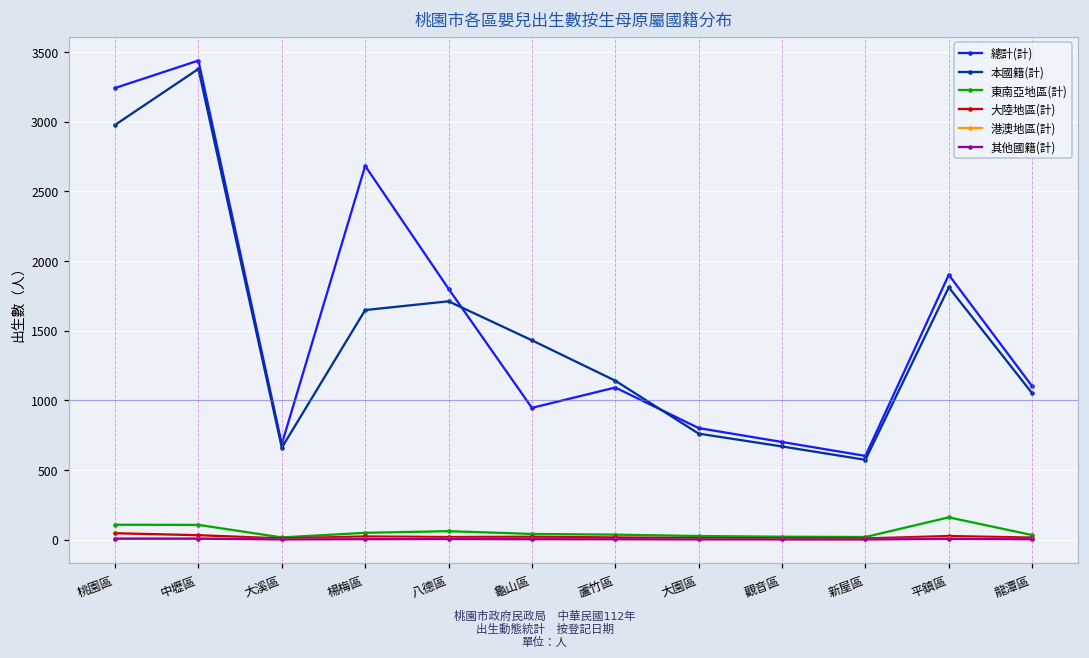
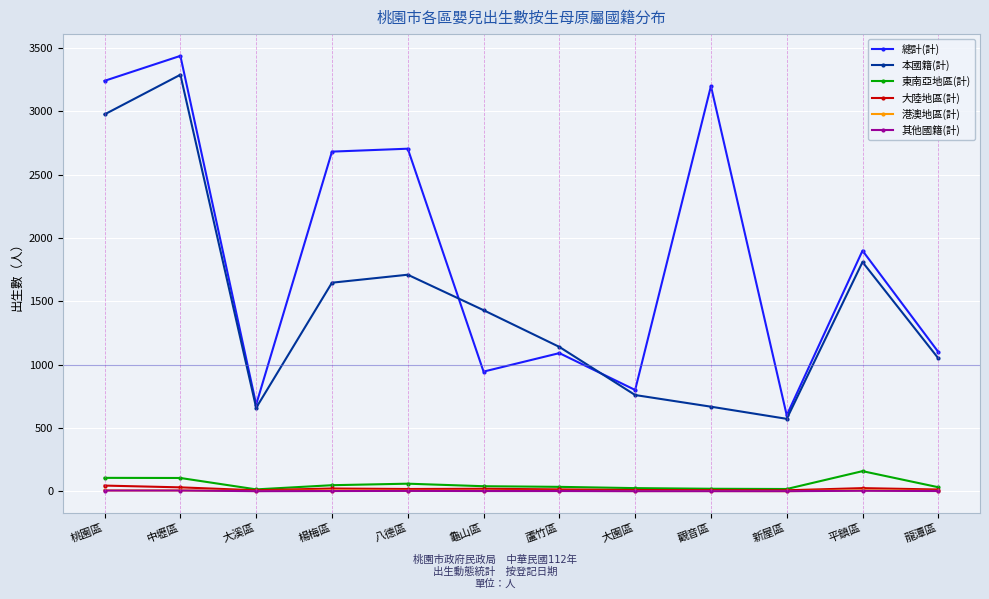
  {
    "總計(計)": {
      "桃園區": 3240,
      "中壢區": 3440,
      "大溪區": 690,
      "楊梅區": 2680,
-     "八德區": 1800,
+     "八德區": 2710,
      "龜山區": 950,
      "蘆竹區": 1090,
      "大園區": 800,
-     "觀音區": 700,
+     "觀音區": 3200,
      "新屋區": 600,
      "平鎮區": 1900,
      "龍潭區": 1100
    },
    "本國籍(計)": {
      "桃園區": 2980,
-     "中壢區": 3380,
+     "中壢區": 3290,
      "大溪區": 660,
      "楊梅區": 1650,
      "八德區": 1710,
      "龜山區": 1430,
      "蘆竹區": 1140,
      "大園區": 760,
      "觀音區": 670,
      "新屋區": 570,
      "平鎮區": 1810,
      "龍潭區": 1050
    },
    "東南亞地區(計)": {
      "桃園區": 110,
      "中壢區": 110,
      "楊梅區": 50,
      "八德區": 60,
      "龜山區": 40,
      "平鎮區": 160
    },
    "大陸地區(計)": {
      "桃園區": 50,
      "中壢區": 30
    }
  }
